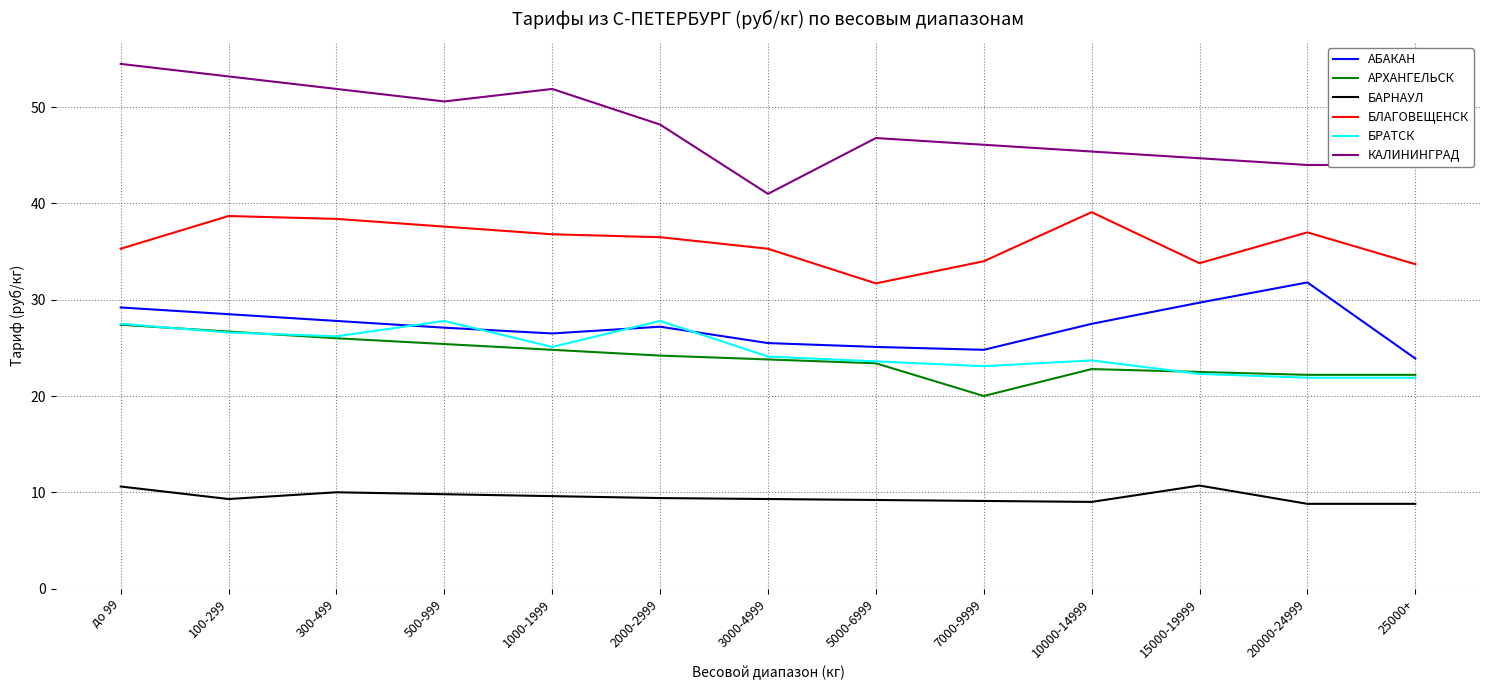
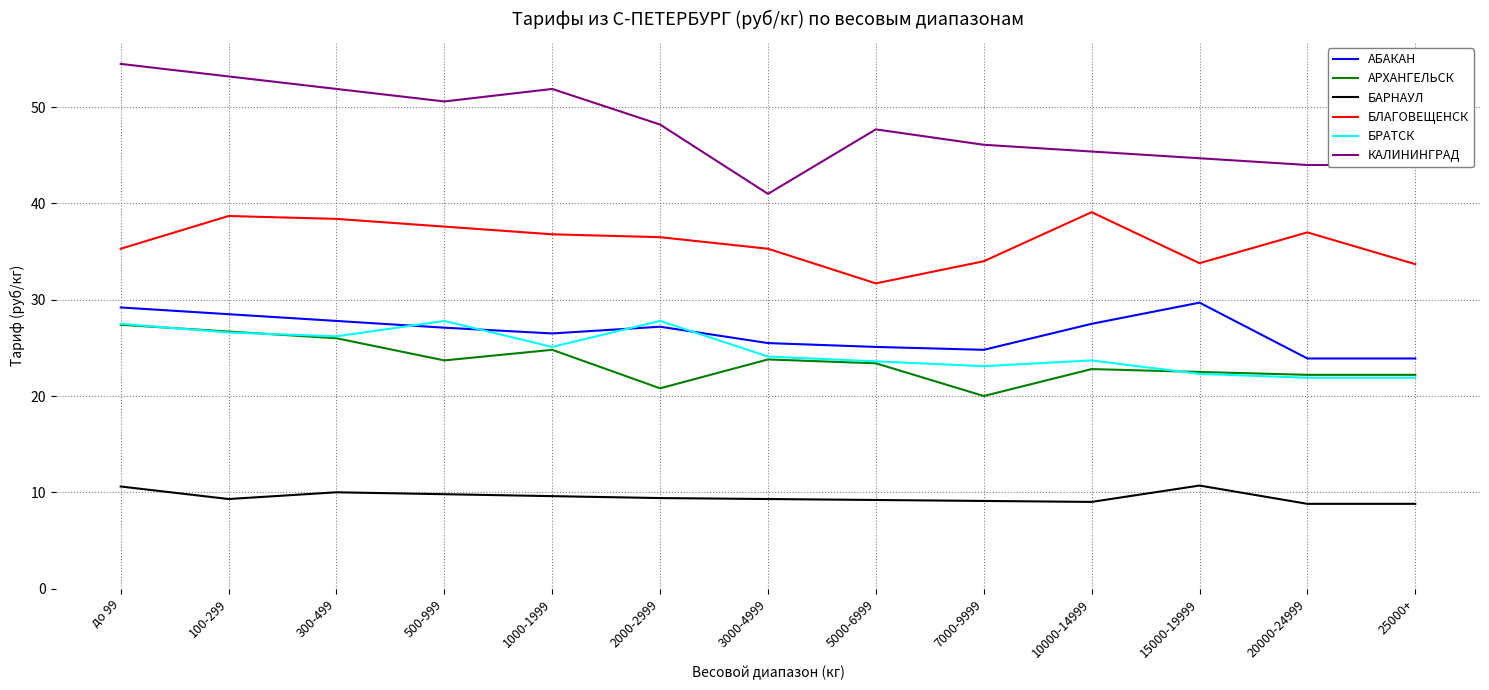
  {
    "АБАКАН": {
      "до 99": 29,
      "100-299": 29,
      "300-499": 28,
      "500-999": 27,
      "1000-1999": 27,
      "2000-2999": 27,
      "3000-4999": 26,
      "5000-6999": 25,
      "7000-9999": 25,
      "10000-14999": 28,
      "15000-19999": 30,
-     "20000-24999": 32,
+     "20000-24999": 24,
      "25000+": 24
    },
    "АРХАНГЕЛЬСК": {
-     "500-999": 25,
+     "500-999": 24,
      "1000-1999": 25,
-     "2000-2999": 24,
+     "2000-2999": 21,
      "3000-4999": 24,
      "7000-9999": 20,
      "10000-14999": 23,
      "20000-24999": 22,
      "25000+": 22
    },
    "БАРНАУЛ": {
      "до 99": 11,
      "100-299": 9,
      "300-499": 10,
      "500-999": 10,
      "1000-1999": 10,
      "2000-2999": 9,
      "3000-4999": 9,
      "5000-6999": 9,
      "7000-9999": 9,
      "10000-14999": 9,
      "15000-19999": 11,
      "20000-24999": 9,
      "25000+": 9
    },
    "БЛАГОВЕЩЕНСК": {
      "до 99": 35,
      "100-299": 39,
      "300-499": 38,
      "500-999": 38,
      "1000-1999": 37,
      "2000-2999": 37,
      "3000-4999": 35,
      "5000-6999": 32,
      "7000-9999": 34,
      "10000-14999": 39,
      "15000-19999": 34,
      "20000-24999": 37,
      "25000+": 34
    },
    "БРАТСК": {
      "500-999": 28,
      "1000-1999": 25,
      "2000-2999": 28,
      "3000-4999": 24,
      "7000-9999": 23,
      "10000-14999": 24,
      "20000-24999": 22,
      "25000+": 22
    },
    "КАЛИНИНГРАД": {
      "до 99": 55,
      "100-299": 53,
      "300-499": 52,
      "500-999": 51,
      "1000-1999": 52,
      "2000-2999": 48,
      "3000-4999": 41,
-     "5000-6999": 47,
+     "5000-6999": 48,
      "7000-9999": 46,
      "10000-14999": 45,
      "15000-19999": 45,
      "20000-24999": 44
    }
  }
